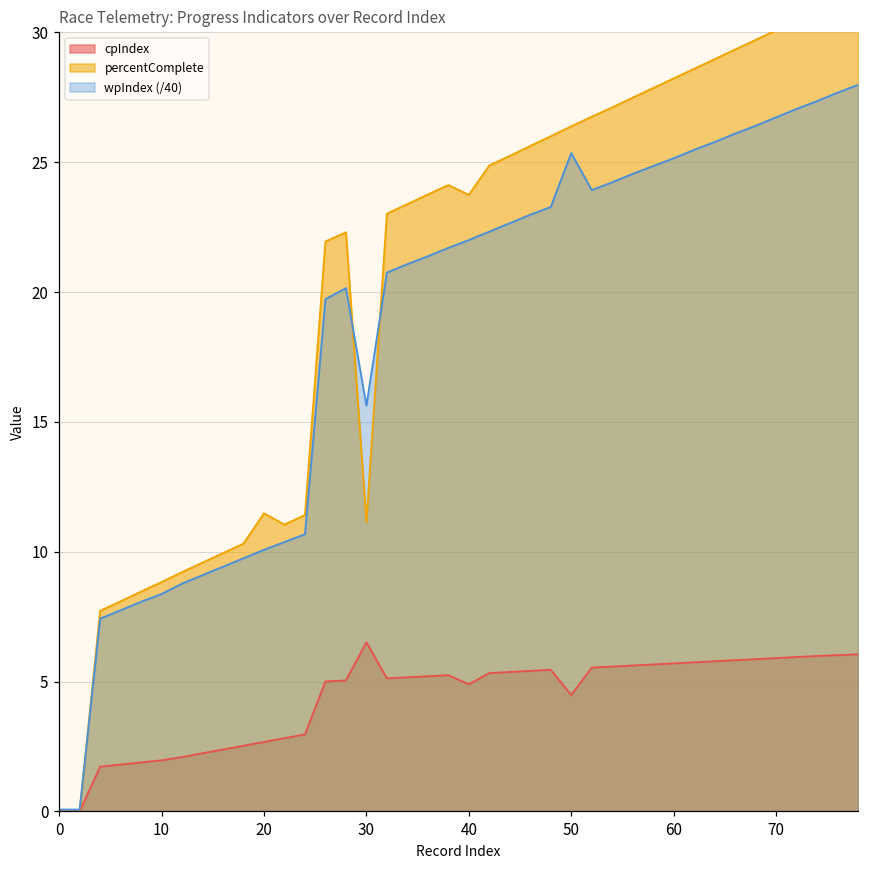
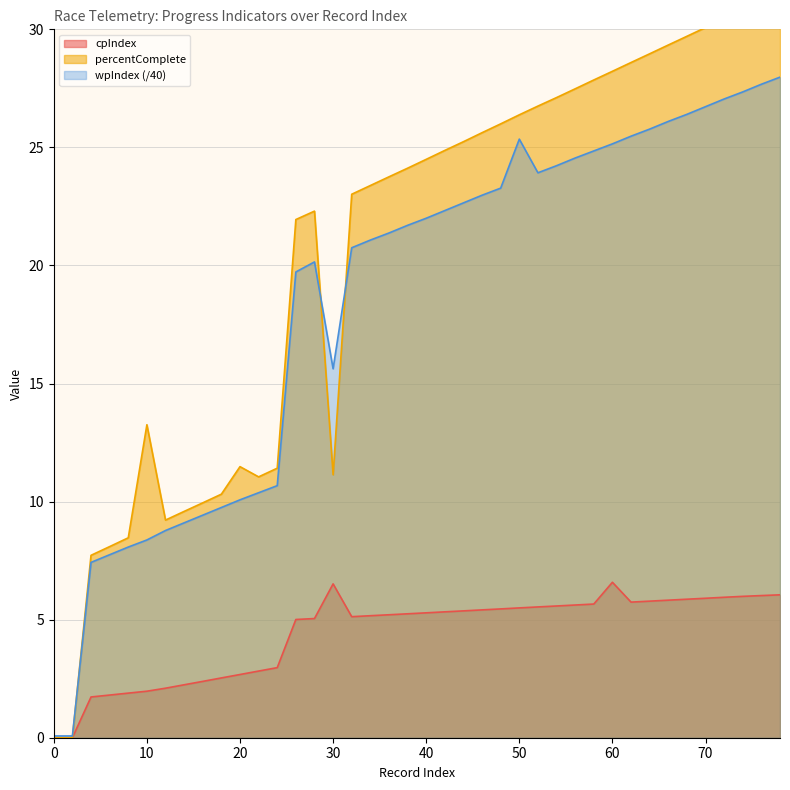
  {
    "cpIndex": {
      "10": 2.0,
      "20": 2.7,
      "30": 6.5,
-     "40": 4.9,
-     "50": 4.5,
-     "60": 5.7,
+     "40": 5.3,
+     "50": 5.5,
+     "60": 6.6,
      "70": 5.9
    },
    "percentComplete": {
-     "10": 8.8,
+     "10": 13.3,
      "20": 11.5,
      "30": 11.1,
-     "40": 23.7,
+     "40": 24.5,
      "50": 26.4,
      "60": 28.2,
      "70": 30.1
    },
    "wpIndex (/40)": {
      "10": 8.4,
      "20": 10.1,
      "30": 15.6,
      "40": 22.0,
      "50": 25.4,
      "60": 25.2,
      "70": 26.7
    }
  }
